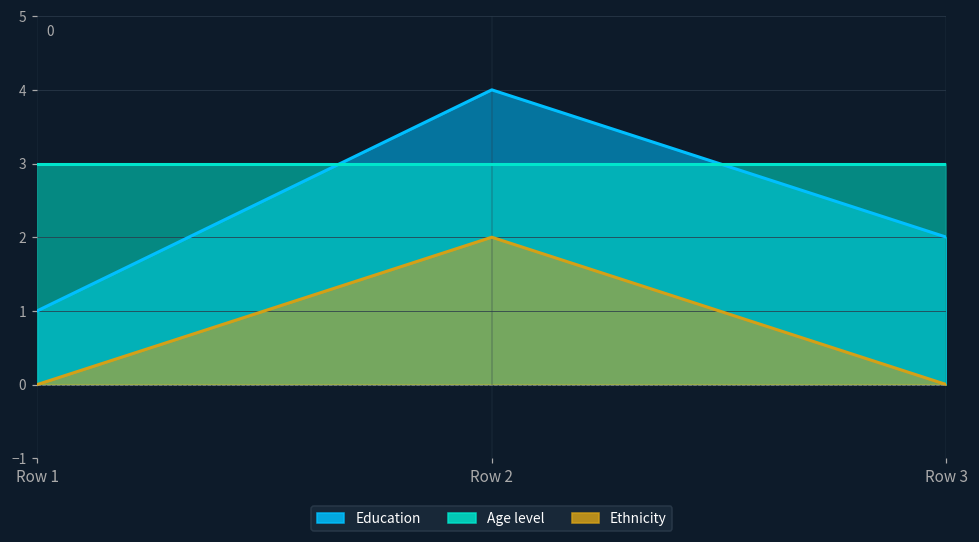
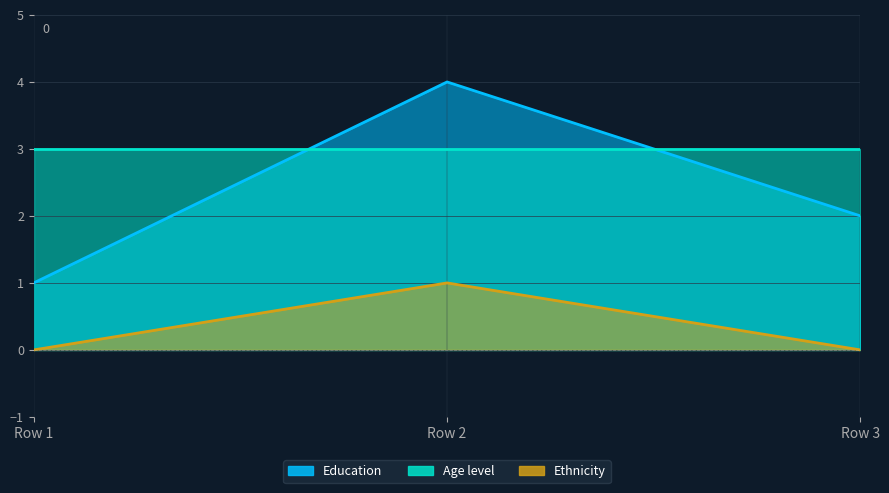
  {
    "Ethnicity": {
      "Row 1": 0,
-     "Row 2": 2,
+     "Row 2": 1,
      "Row 3": 0
    }
  }
